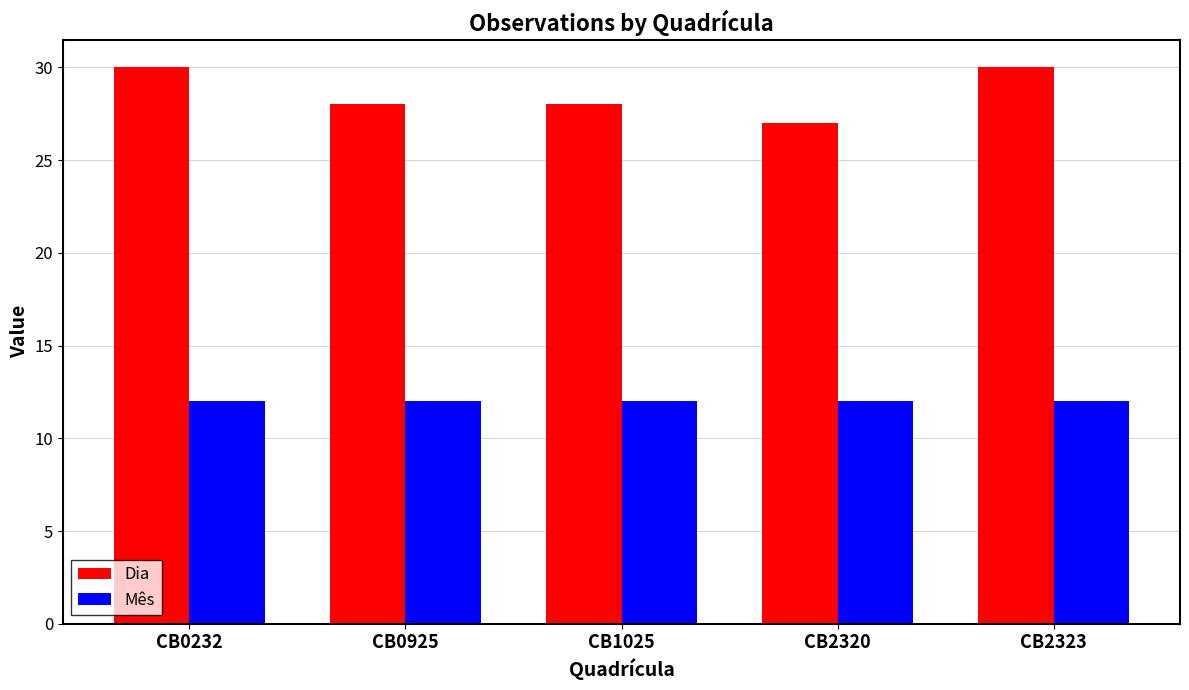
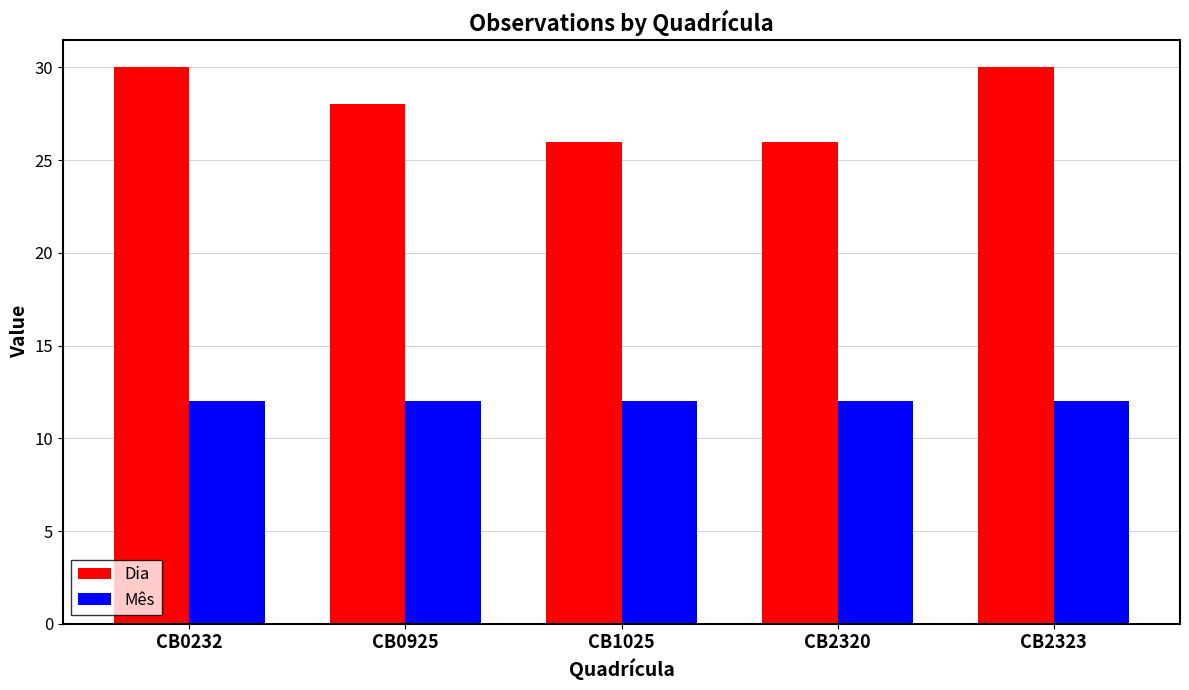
  {
    "Dia": {
      "CB0232": 30,
      "CB0925": 28,
-     "CB1025": 28,
-     "CB2320": 27,
+     "CB1025": 26,
+     "CB2320": 26,
      "CB2323": 30
    },
    "Mês": {
      "CB0232": 12,
      "CB0925": 12,
      "CB1025": 12,
      "CB2320": 12,
      "CB2323": 12
    }
  }
